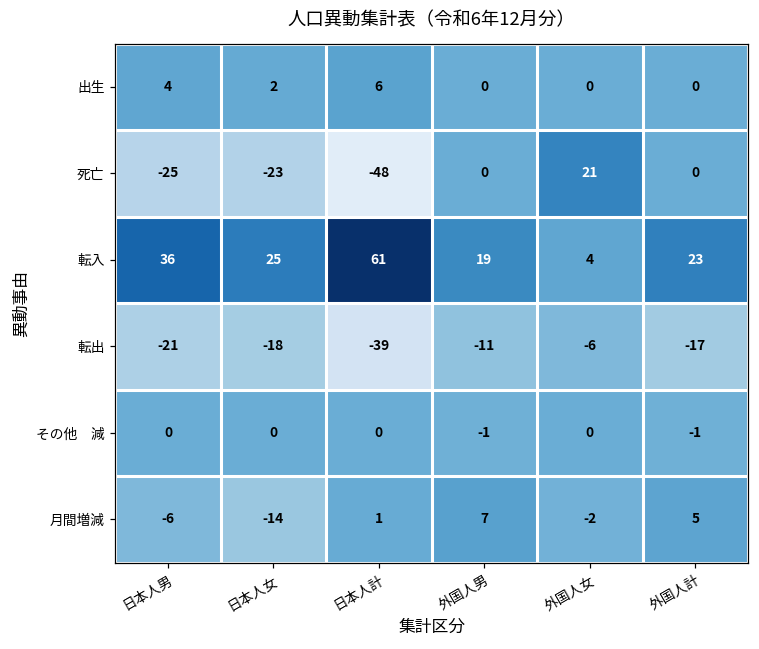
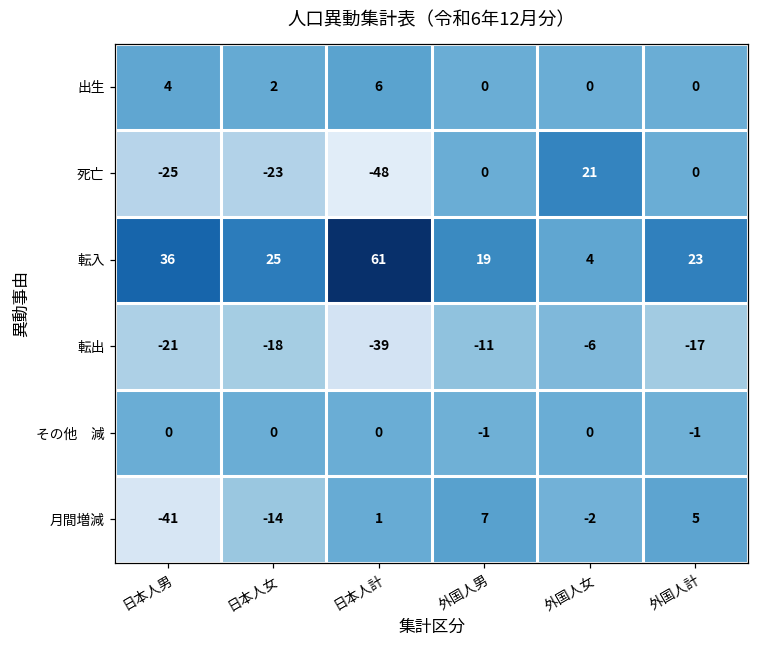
  {
    "出生": {
      "日本人男": 4,
      "日本人女": 2,
      "日本人計": 6,
      "外国人男": 0,
      "外国人女": 0,
      "外国人計": 0
    },
    "死亡": {
      "日本人男": -25,
      "日本人女": -23,
      "日本人計": -48,
      "外国人男": 0,
      "外国人女": 21,
      "外国人計": 0
    },
    "転入": {
      "日本人男": 36,
      "日本人女": 25,
      "日本人計": 61,
      "外国人男": 19,
      "外国人女": 4,
      "外国人計": 23
    },
    "転出": {
      "日本人男": -21,
      "日本人女": -18,
      "日本人計": -39,
      "外国人男": -11,
      "外国人女": -6,
      "外国人計": -17
    },
    "その他 減": {
      "日本人男": 0,
      "日本人女": 0,
      "日本人計": 0,
      "外国人男": -1,
      "外国人女": 0,
      "外国人計": -1
    },
    "月間増減": {
-     "日本人男": -6,
+     "日本人男": -41,
      "日本人女": -14,
      "日本人計": 1,
      "外国人男": 7,
      "外国人女": -2,
      "外国人計": 5
    }
  }
